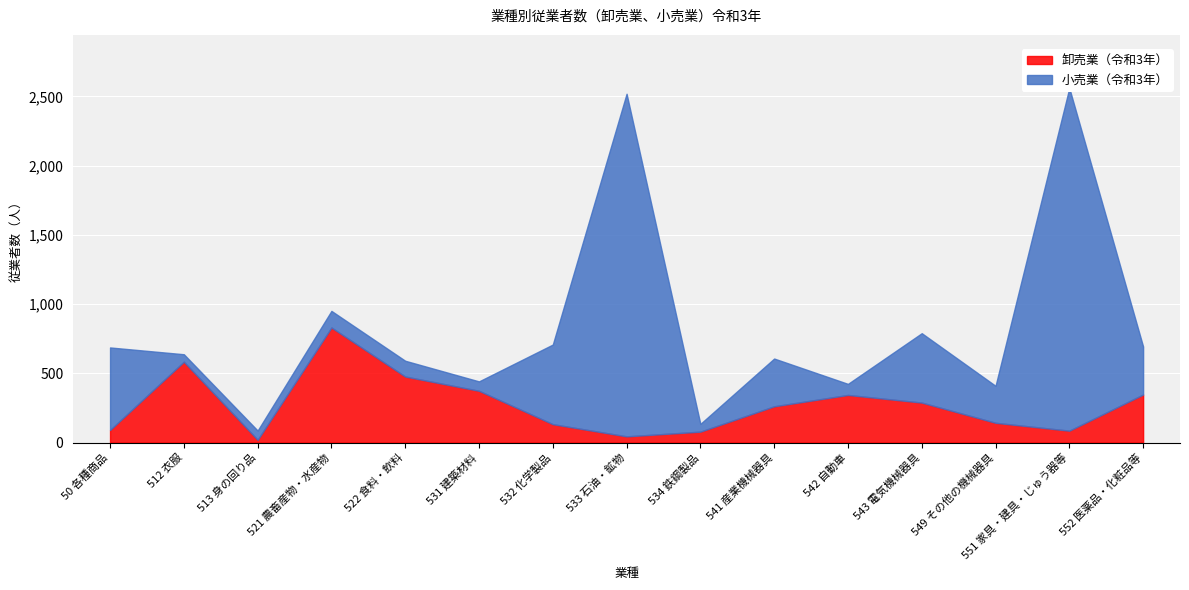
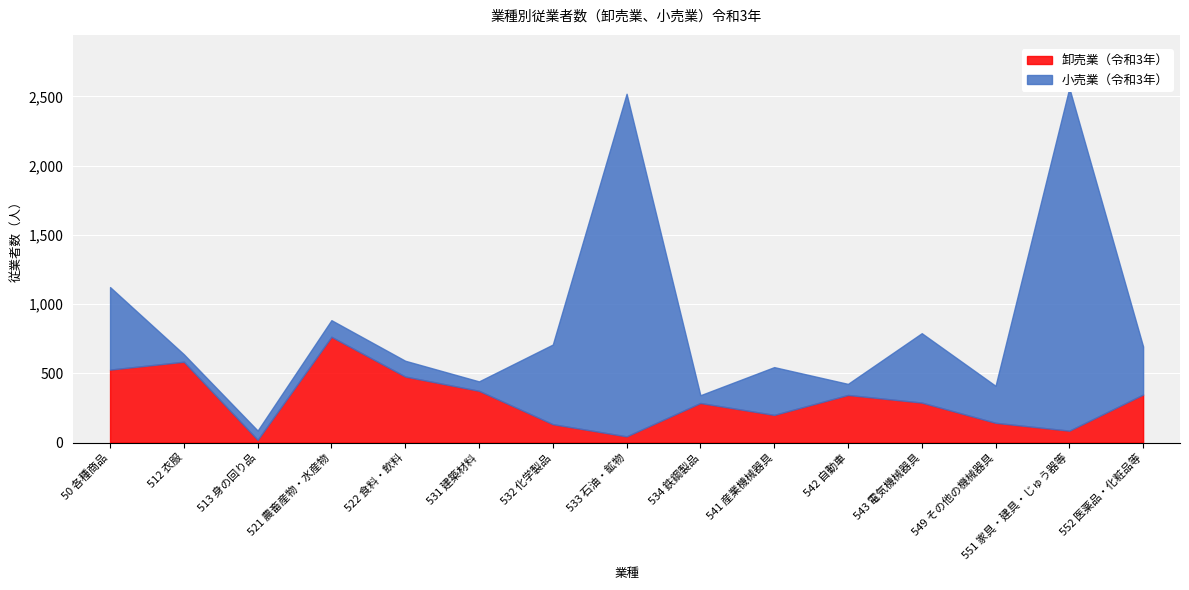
  {
    "卸売業（令和3年）": {
-     "50 各種商品": "90",
+     "50 各種商品": "530",
      "512 衣服": "580",
      "513 身の回り品": "20",
-     "521 農畜産物・水産物": "830",
+     "521 農畜産物・水産物": "760",
      "522 食料・飲料": "480",
      "531 建築材料": "370",
      "532 化学製品": "130",
      "533 石油・鉱物": "50",
-     "534 鉄鋼製品": "80",
-     "541 産業機械器具": "260",
+     "534 鉄鋼製品": "290",
+     "541 産業機械器具": "200",
      "542 自動車": "340",
      "543 電気機械器具": "290",
      "549 その他の機械器具": "140",
      "551 家具・建具・じゅう器等": "90",
      "552 医薬品・化粧品等": "350"
    },
    "小売業（令和3年）": {
      "50 各種商品": "600",
      "512 衣服": "50",
      "513 身の回り品": "70",
      "521 農畜産物・水産物": "120",
      "522 食料・飲料": "110",
      "531 建築材料": "70",
      "532 化学製品": "580",
      "533 石油・鉱物": "2,470",
      "534 鉄鋼製品": "60",
      "541 産業機械器具": "350",
      "542 自動車": "80",
      "543 電気機械器具": "500",
      "549 その他の機械器具": "270",
      "552 医薬品・化粧品等": "350"
    }
  }
